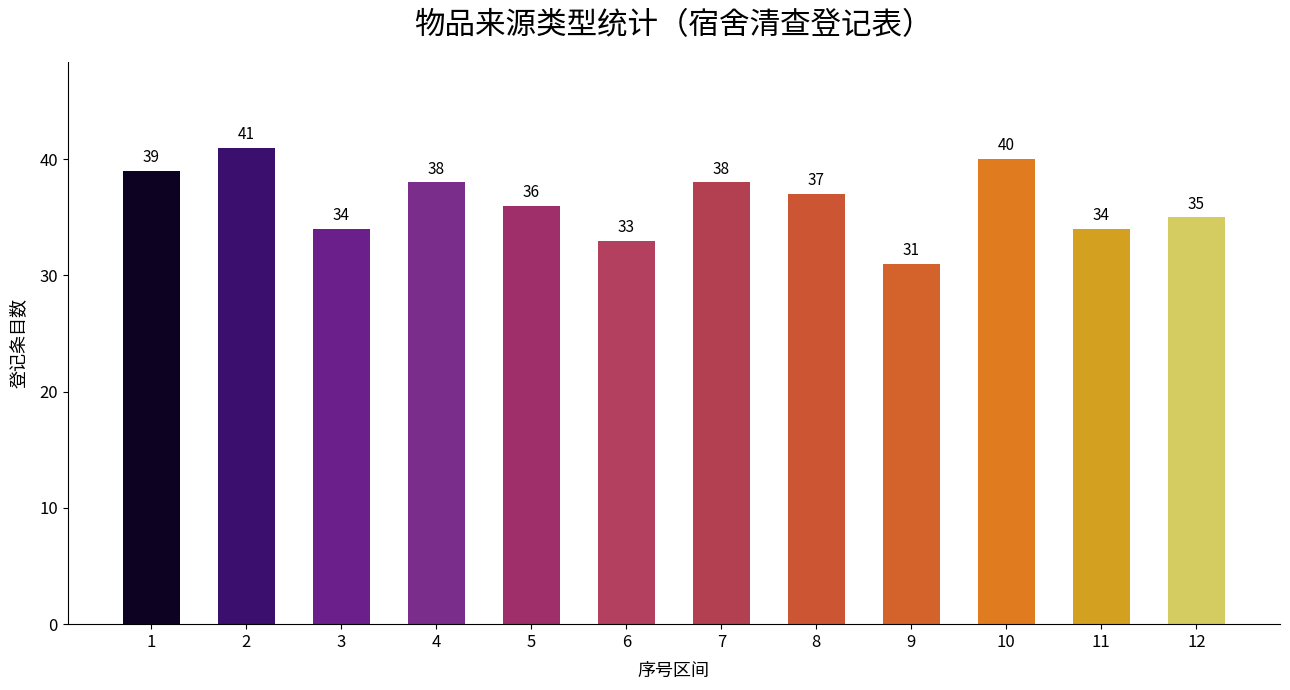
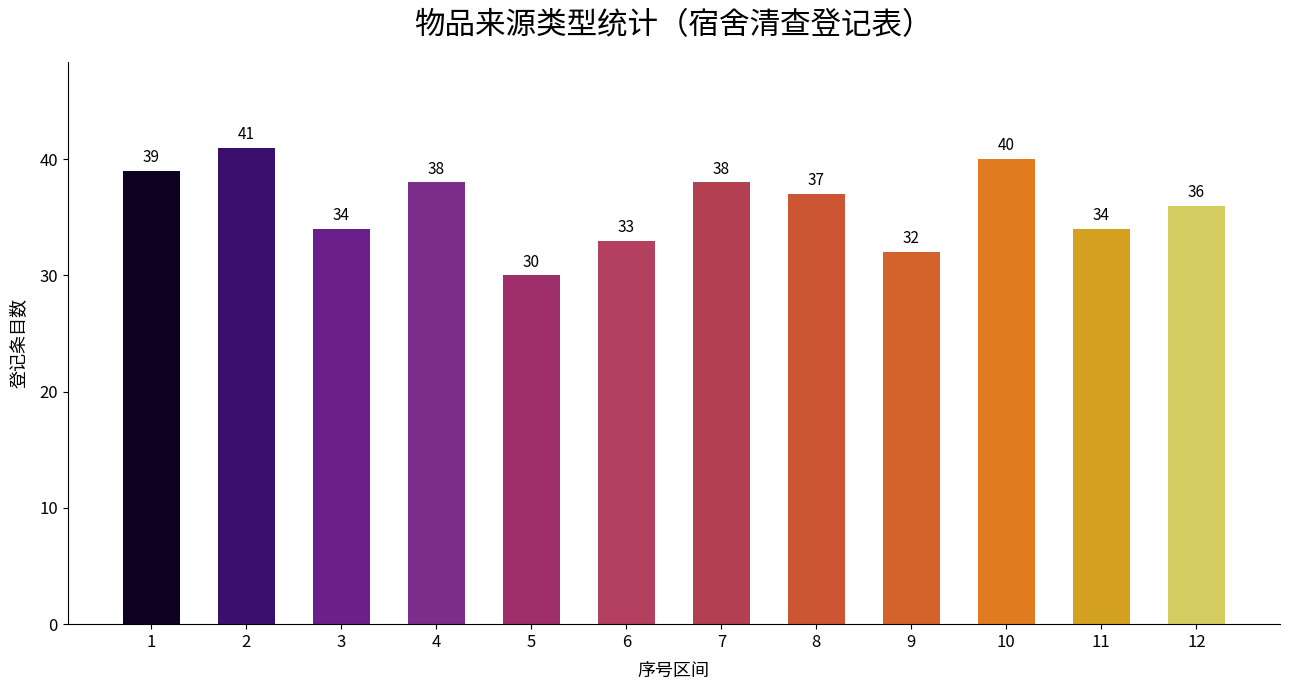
  {
    "1": 39,
    "2": 41,
    "3": 34,
    "4": 38,
-   "5": 36,
+   "5": 30,
    "6": 33,
    "7": 38,
    "8": 37,
-   "9": 31,
+   "9": 32,
    "10": 40,
    "11": 34,
-   "12": 35
+   "12": 36
  }
